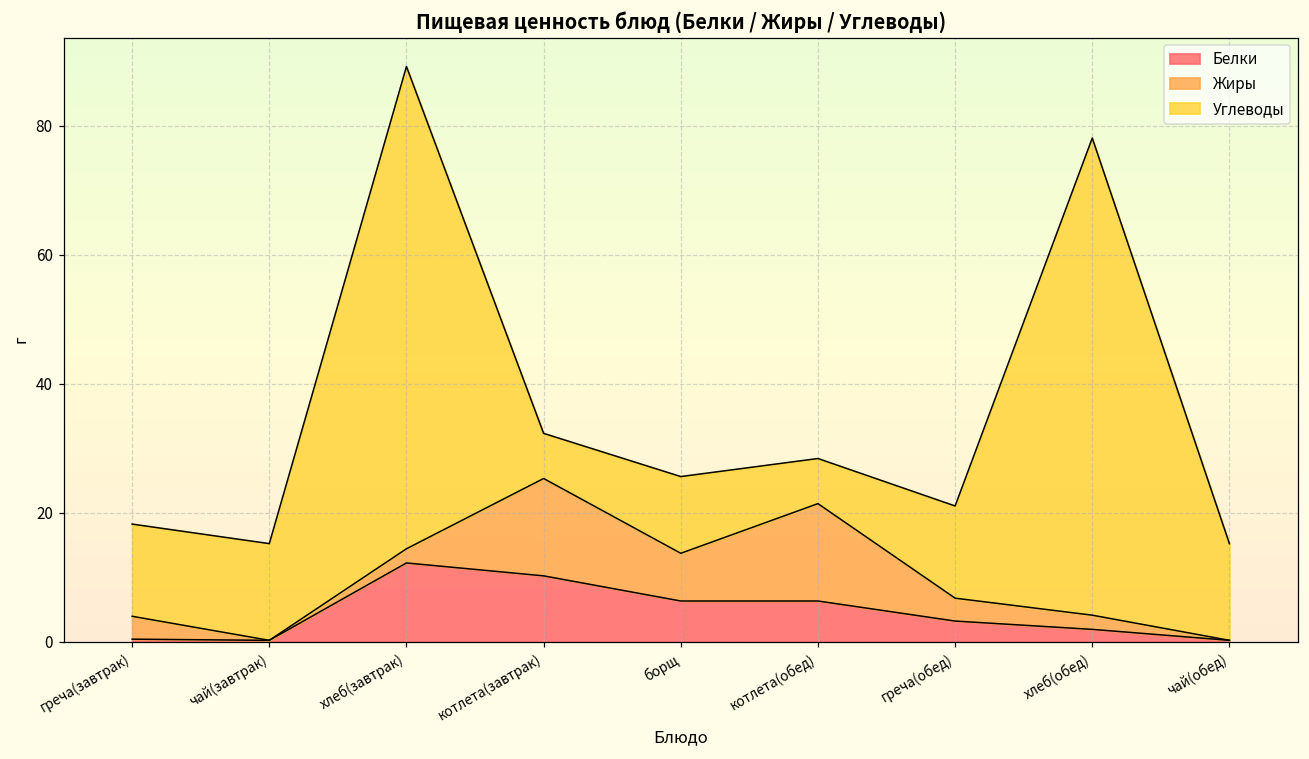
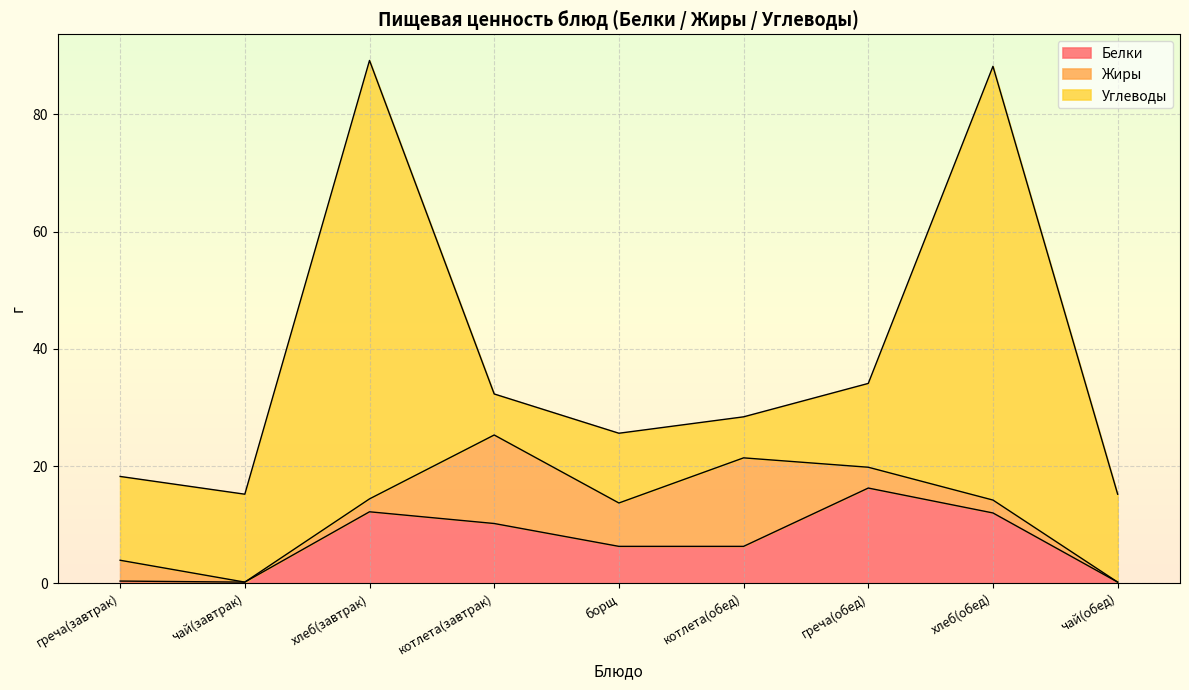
  {
    "Белки": {
      "греча(завтрак)": 0,
      "хлеб(завтрак)": 12,
      "котлета(завтрак)": 10,
      "борщ": 6,
      "котлета(обед)": 6,
-     "греча(обед)": 3,
-     "хлеб(обед)": 2
+     "греча(обед)": 16,
+     "хлеб(обед)": 12
    }
  }
